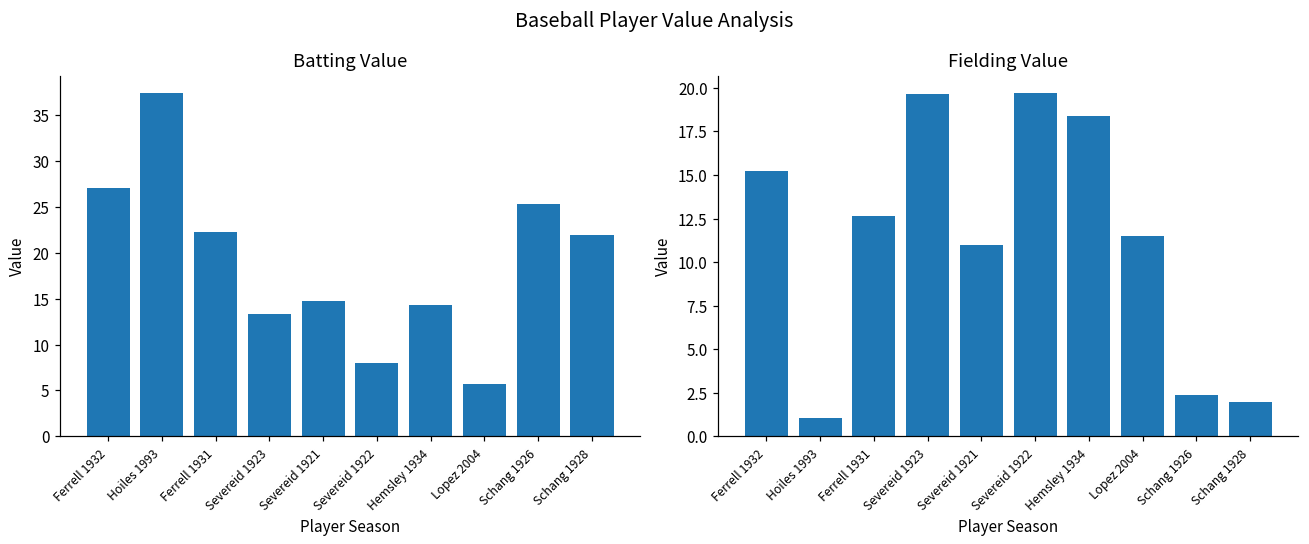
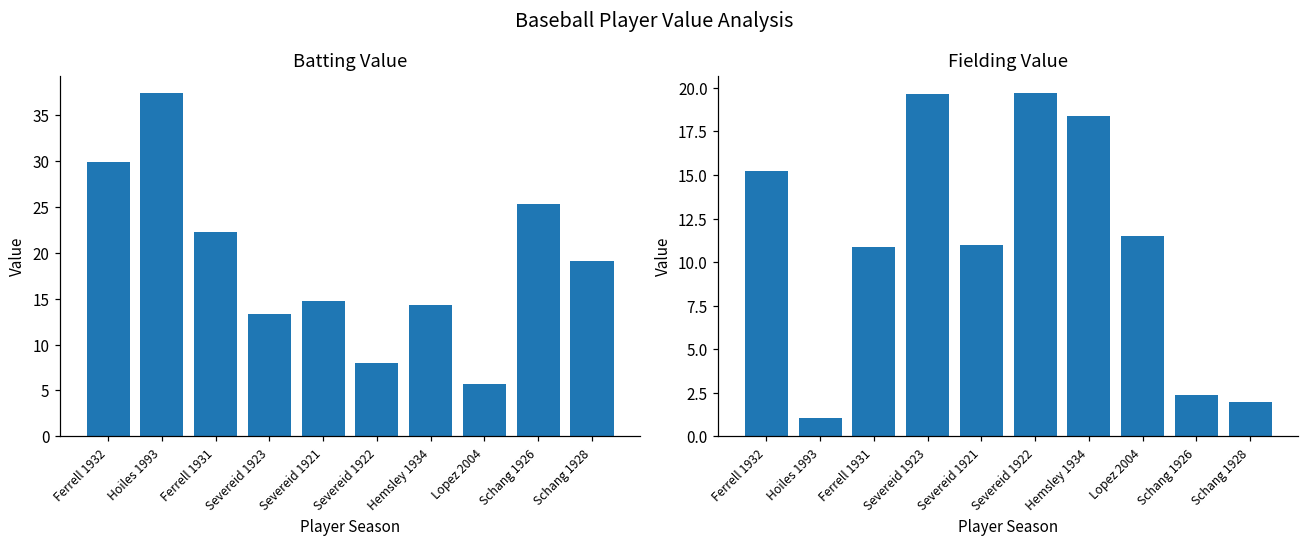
  {
    "Batting Value": {
-     "Ferrell 1932": 27,
+     "Ferrell 1932": 30,
      "Hoiles 1993": 37,
      "Ferrell 1931": 22,
      "Severeid 1923": 13,
      "Severeid 1921": 15,
      "Severeid 1922": 8,
      "Hemsley 1934": 14,
      "Lopez 2004": 6,
      "Schang 1926": 25,
-     "Schang 1928": 22
+     "Schang 1928": 19
    },
    "Fielding Value": {
      "Ferrell 1932": 15.2,
      "Hoiles 1993": 1.0,
-     "Ferrell 1931": 12.6,
+     "Ferrell 1931": 10.9,
      "Severeid 1923": 19.6,
      "Severeid 1921": 11.0,
      "Severeid 1922": 19.7,
      "Hemsley 1934": 18.4,
      "Lopez 2004": 11.5,
      "Schang 1926": 2.3,
      "Schang 1928": 2.0
    }
  }
